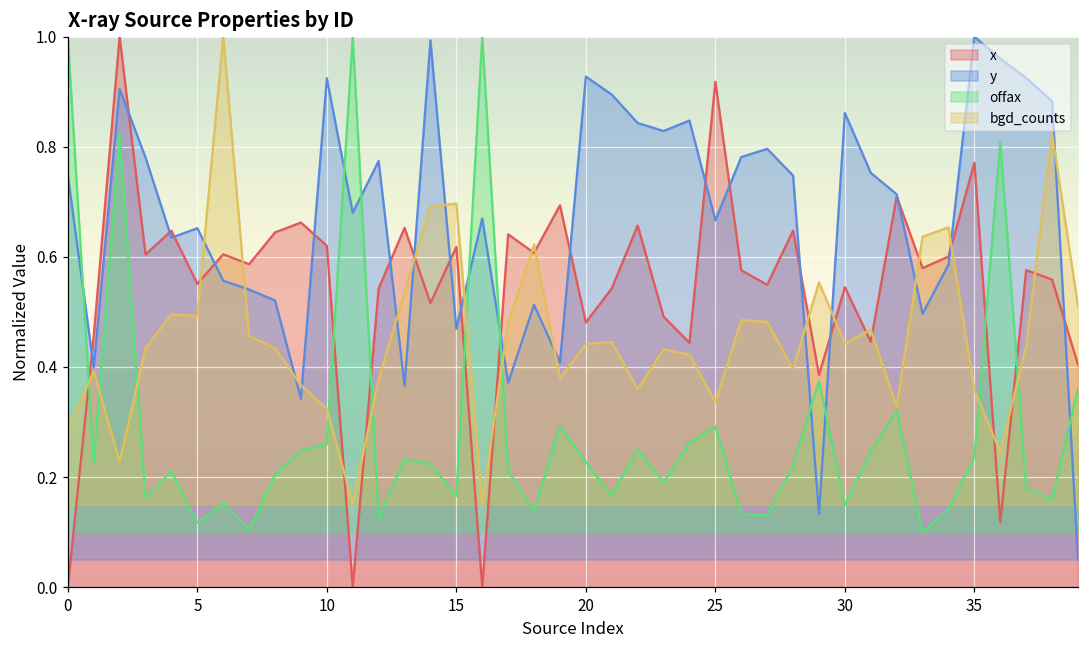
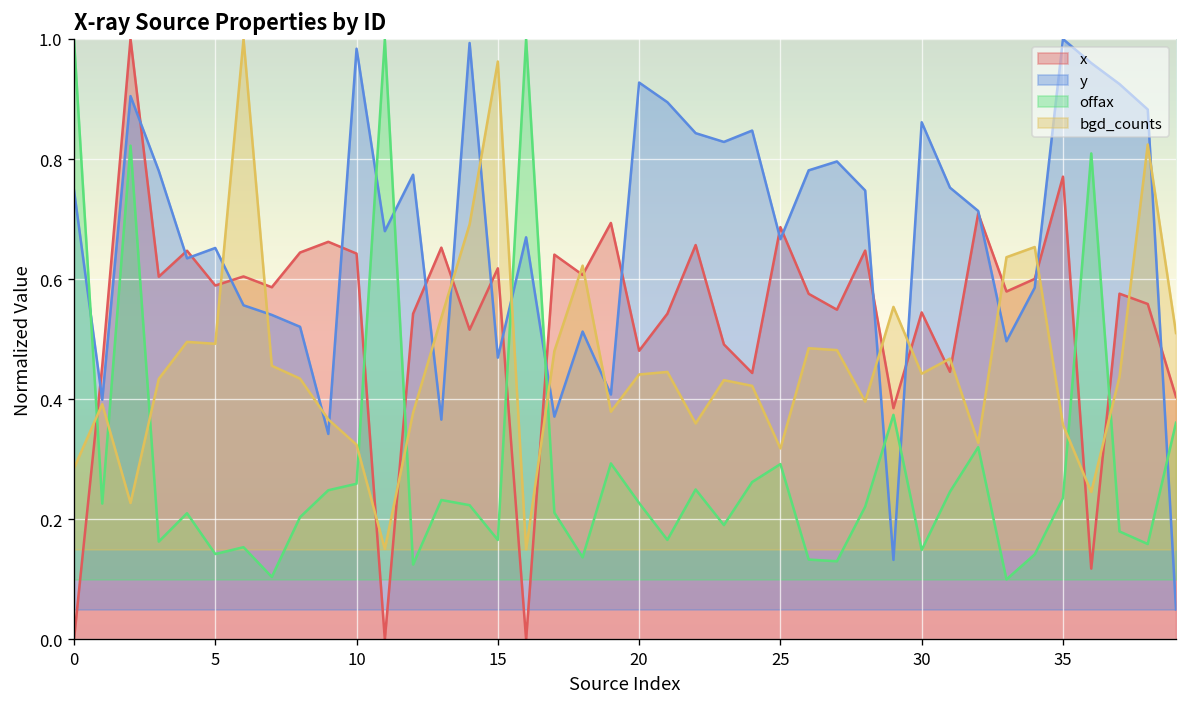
  {
    "x": {
      "0": 0.00,
-     "5": 0.55,
-     "10": 0.62,
+     "5": 0.59,
+     "10": 0.64,
      "15": 0.62,
      "20": 0.48,
-     "25": 0.92,
+     "25": 0.69,
      "30": 0.54,
      "35": 0.77
    },
    "y": {
      "0": 0.75,
      "5": 0.65,
-     "10": 0.92,
+     "10": 0.98,
      "15": 0.47,
      "20": 0.93,
      "25": 0.67,
      "30": 0.86,
      "35": 1.00
    },
    "offax": {
      "0": 1.00,
-     "5": 0.12,
+     "5": 0.14,
      "10": 0.26,
      "15": 0.17,
      "20": 0.23,
      "25": 0.29,
      "30": 0.15,
      "35": 0.24
    },
    "bgd_counts": {
      "0": 0.29,
      "5": 0.49,
      "10": 0.32,
-     "15": 0.70,
+     "15": 0.96,
      "20": 0.44,
-     "25": 0.34,
+     "25": 0.32,
      "30": 0.44,
      "35": 0.36
    }
  }
